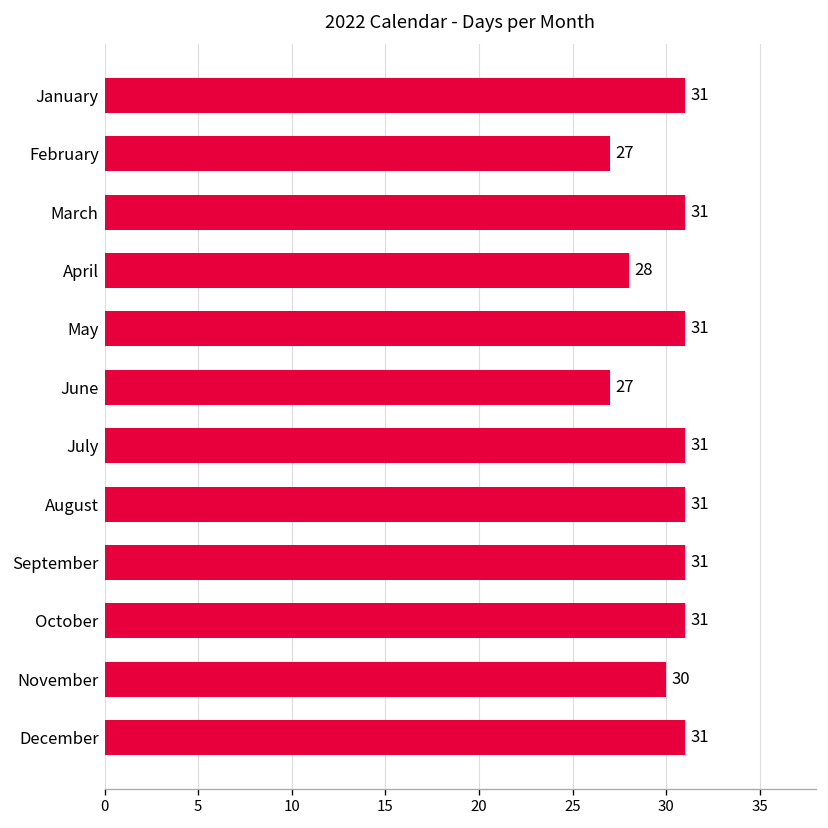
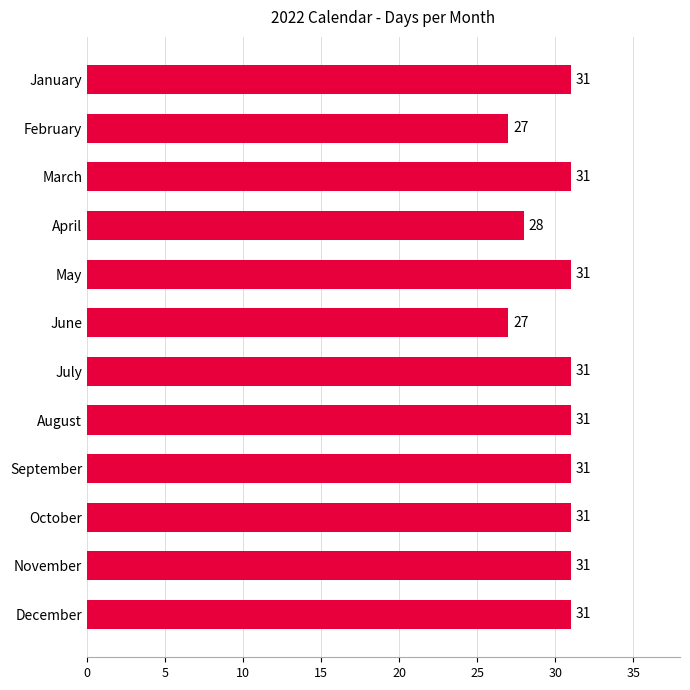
  {
    "January": 31,
    "February": 27,
    "March": 31,
    "April": 28,
    "May": 31,
    "June": 27,
    "July": 31,
    "August": 31,
    "September": 31,
    "October": 31,
-   "November": 30,
+   "November": 31,
    "December": 31
  }
